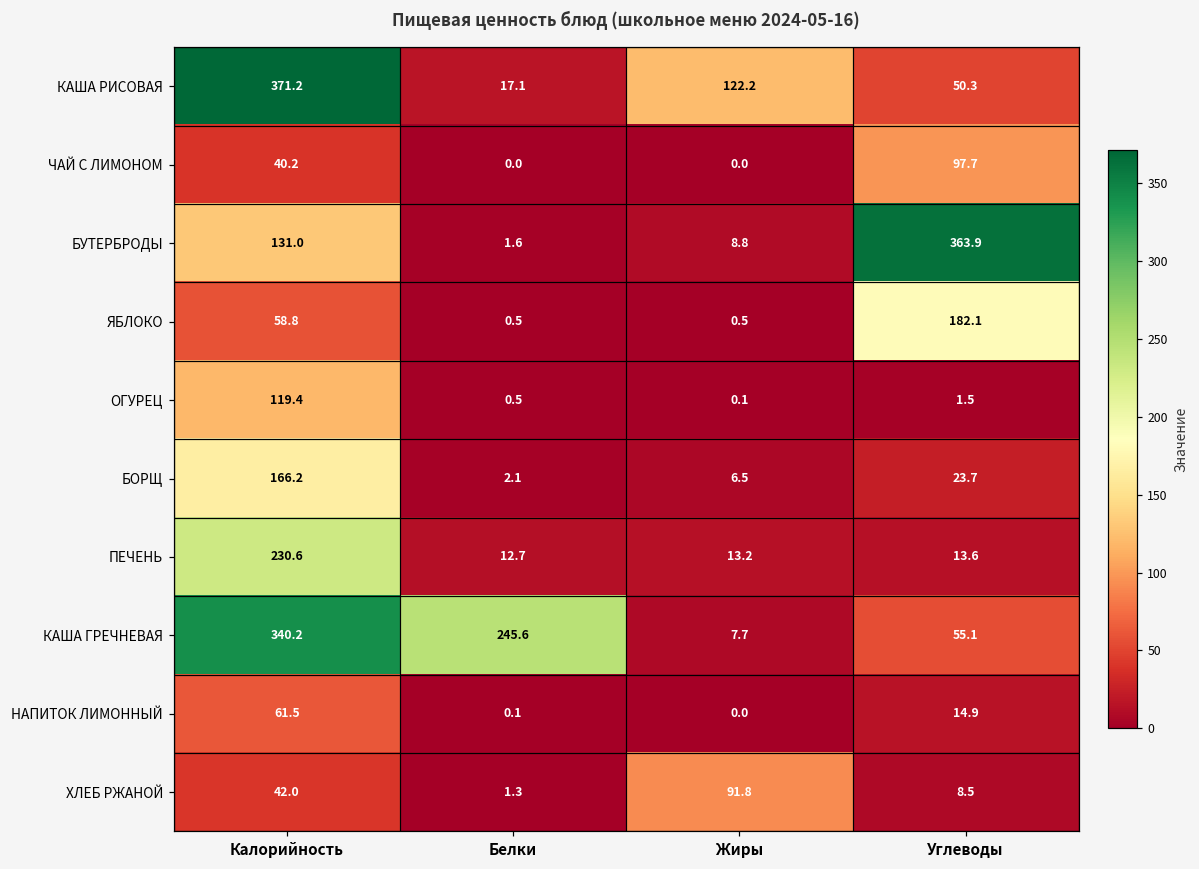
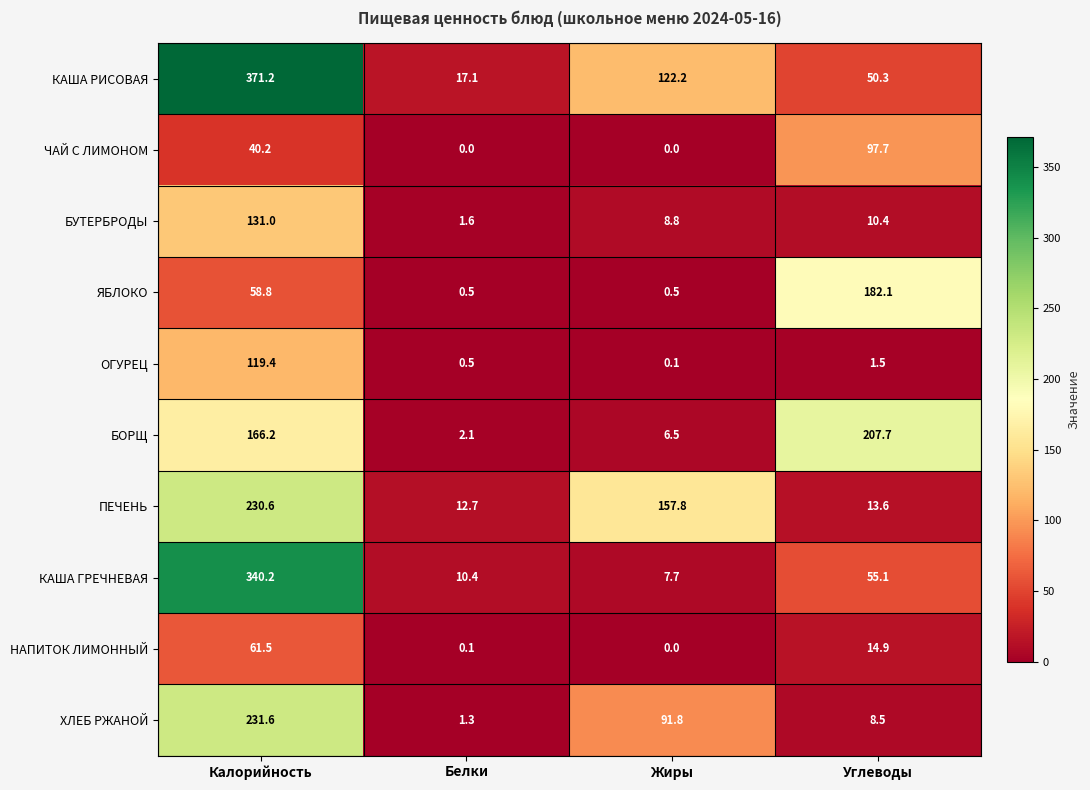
  {
    "КАША РИСОВАЯ": {
      "Калорийность": 371.2,
      "Белки": 17.1,
      "Жиры": 122.2,
      "Углеводы": 50.3
    },
    "ЧАЙ С ЛИМОНОМ": {
      "Калорийность": 40.2,
      "Белки": 0.0,
      "Жиры": 0.0,
      "Углеводы": 97.7
    },
    "БУТЕРБРОДЫ": {
      "Калорийность": 131.0,
      "Белки": 1.6,
      "Жиры": 8.8,
-     "Углеводы": 363.9
+     "Углеводы": 10.4
    },
    "ЯБЛОКО": {
      "Калорийность": 58.8,
      "Белки": 0.5,
      "Жиры": 0.5,
      "Углеводы": 182.1
    },
    "ОГУРЕЦ": {
      "Калорийность": 119.4,
      "Белки": 0.5,
      "Жиры": 0.1,
      "Углеводы": 1.5
    },
    "БОРЩ": {
      "Калорийность": 166.2,
      "Белки": 2.1,
      "Жиры": 6.5,
-     "Углеводы": 23.7
+     "Углеводы": 207.7
    },
    "ПЕЧЕНЬ": {
      "Калорийность": 230.6,
      "Белки": 12.7,
-     "Жиры": 13.2,
+     "Жиры": 157.8,
      "Углеводы": 13.6
    },
    "КАША ГРЕЧНЕВАЯ": {
      "Калорийность": 340.2,
-     "Белки": 245.6,
+     "Белки": 10.4,
      "Жиры": 7.7,
      "Углеводы": 55.1
    },
    "НАПИТОК ЛИМОННЫЙ": {
      "Калорийность": 61.5,
      "Белки": 0.1,
      "Жиры": 0.0,
      "Углеводы": 14.9
    },
    "ХЛЕБ РЖАНОЙ": {
-     "Калорийность": 42.0,
+     "Калорийность": 231.6,
      "Белки": 1.3,
      "Жиры": 91.8,
      "Углеводы": 8.5
    }
  }
